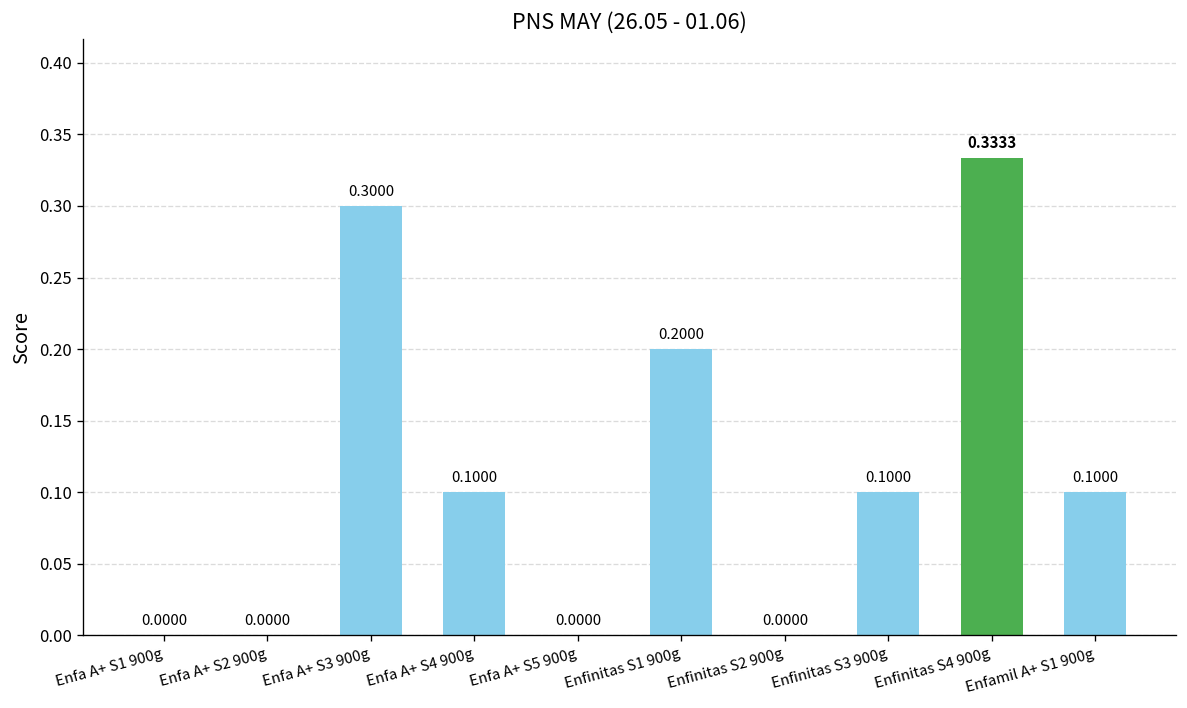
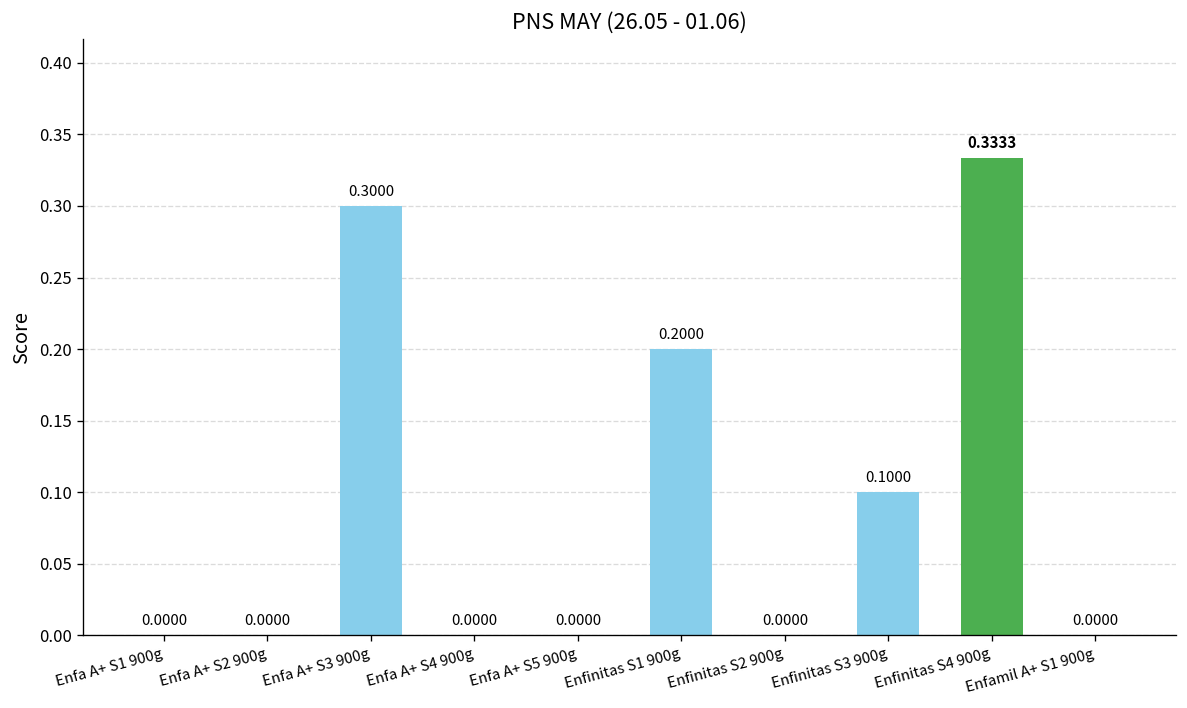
  {
    "Enfa A+ S1 900g": 0.0000,
    "Enfa A+ S2 900g": 0.0000,
    "Enfa A+ S3 900g": 0.3000,
-   "Enfa A+ S4 900g": 0.1000,
+   "Enfa A+ S4 900g": 0.0000,
    "Enfa A+ S5 900g": 0.0000,
    "Enfinitas S1 900g": 0.2000,
    "Enfinitas S2 900g": 0.0000,
    "Enfinitas S3 900g": 0.1000,
    "Enfinitas S4 900g": 0.3333,
-   "Enfamil A+ S1 900g": 0.1000
+   "Enfamil A+ S1 900g": 0.0000
  }
